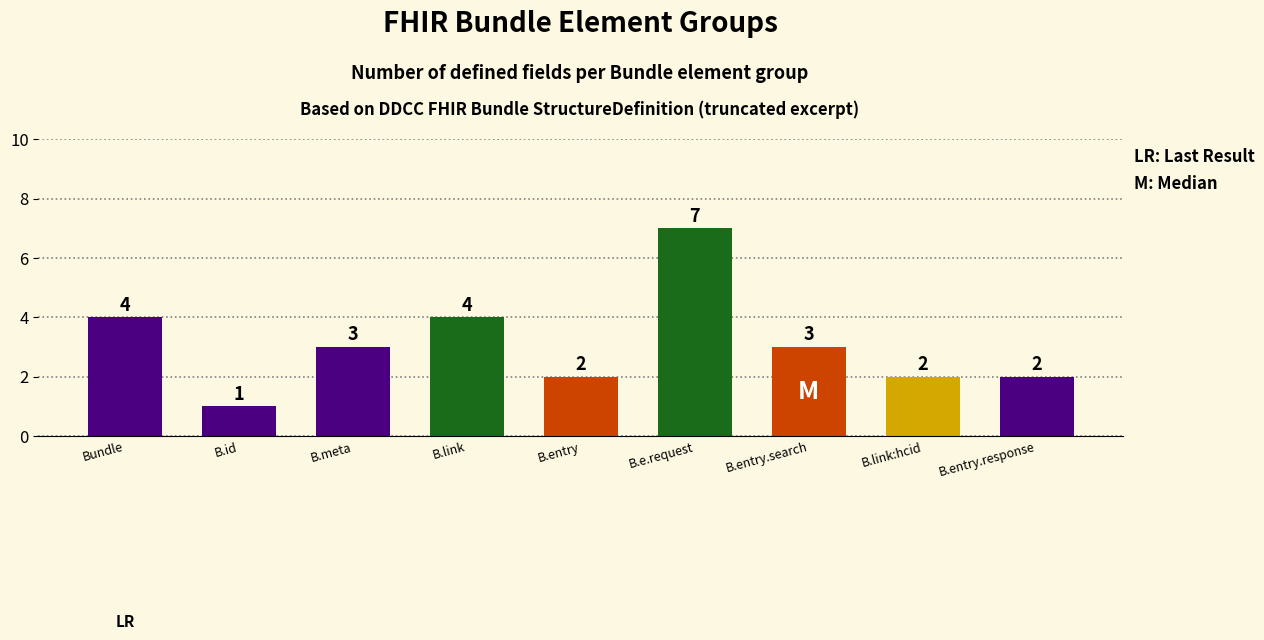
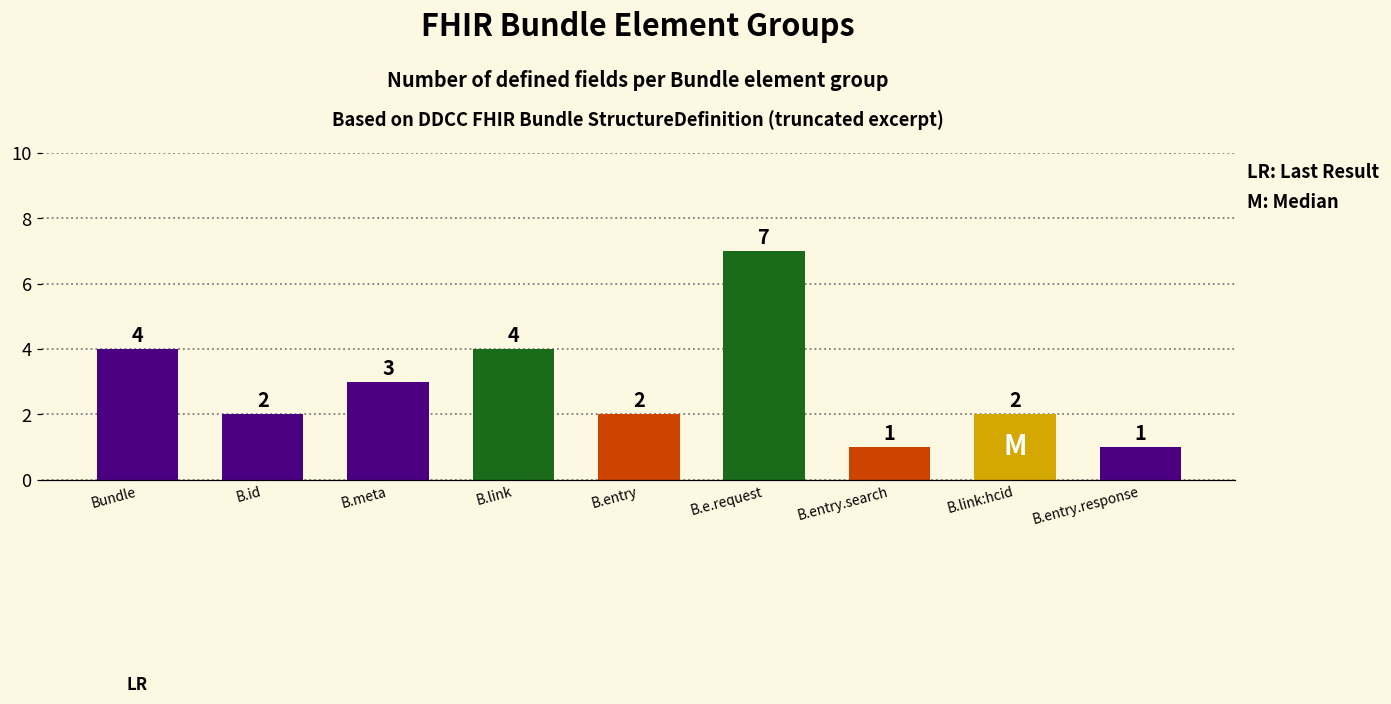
  {
    "Bundle": 4,
-   "B.id": 1,
+   "B.id": 2,
    "B.meta": 3,
    "B.link": 4,
    "B.entry": 2,
    "B.e.request": 7,
-   "B.entry.search": 3,
+   "B.entry.search": 1,
    "B.link:hcid": 2,
-   "B.entry.response": 2
+   "B.entry.response": 1
  }
